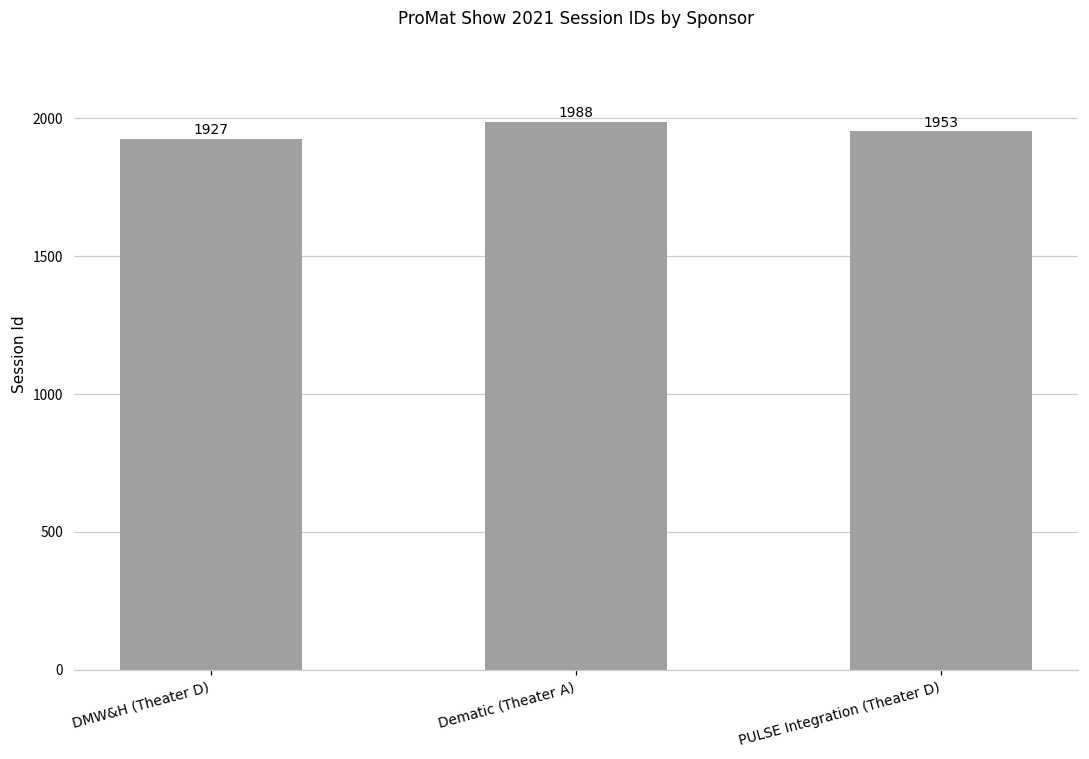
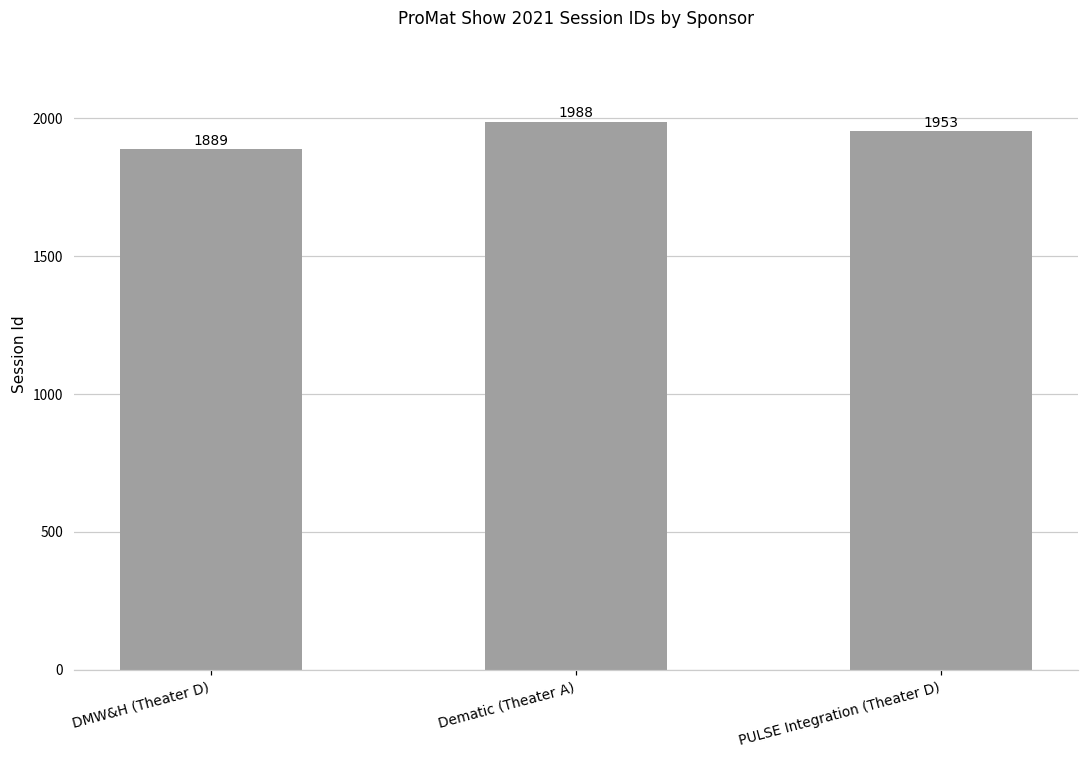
  {
-   "DMW&H (Theater D)": 1927,
+   "DMW&H (Theater D)": 1889,
    "Dematic (Theater A)": 1988,
    "PULSE Integration (Theater D)": 1953
  }
